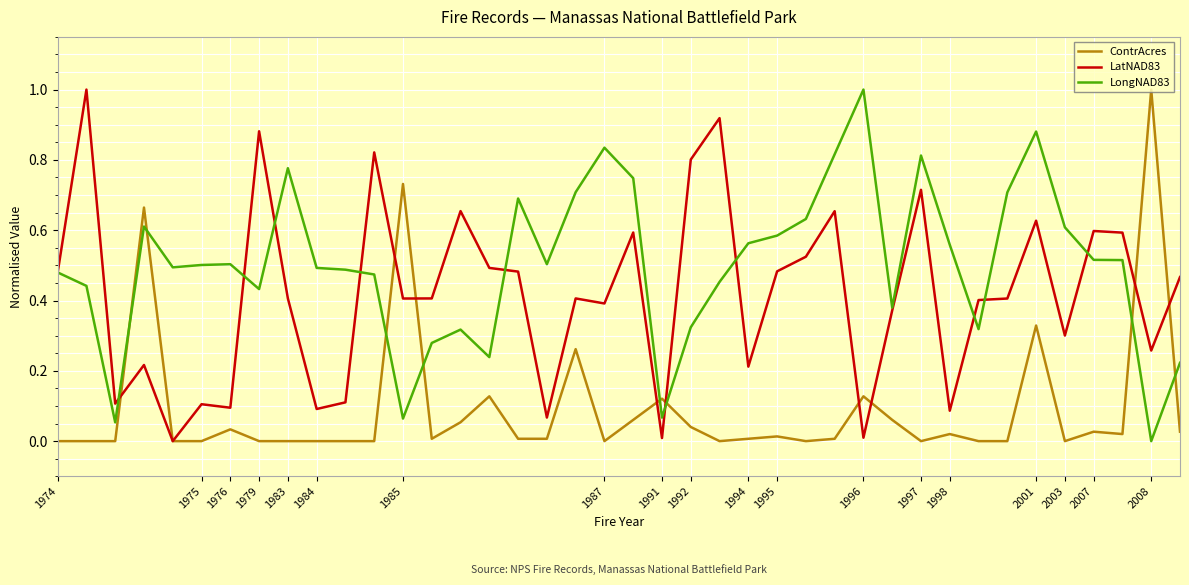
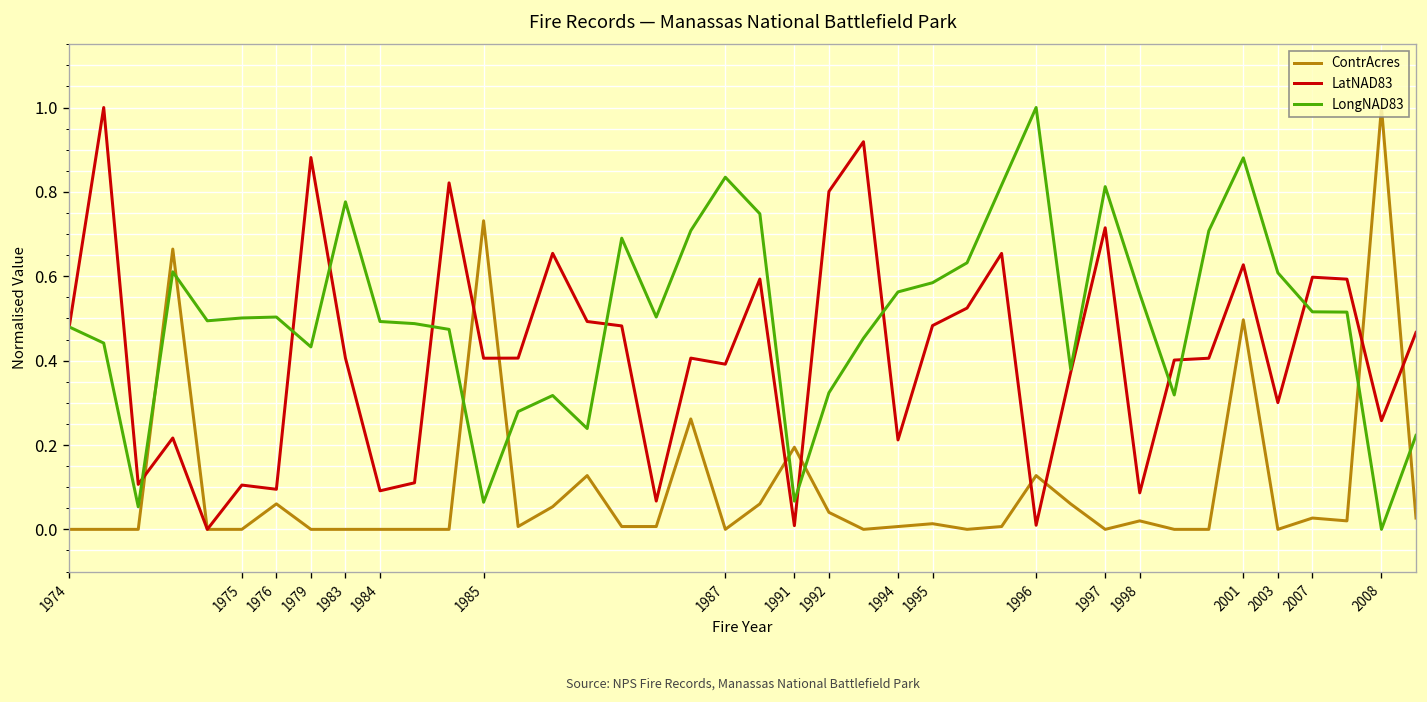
  {
    "ContrAcres": {
      "1974": 0.00,
      "1975": 0.00,
-     "1976": 0.03,
+     "1976": 0.06,
      "1979": 0.00,
      "1983": 0.00,
      "1984": 0.00,
      "1985": 0.73,
      "1987": 0.00,
-     "1991": 0.12,
+     "1991": 0.19,
      "1992": 0.04,
      "1994": 0.01,
      "1995": 0.01,
      "1996": 0.13,
      "1997": 0.00,
      "1998": 0.02,
-     "2001": 0.33,
+     "2001": 0.50,
      "2003": 0.00,
      "2007": 0.03
    },
    "LatNAD83": {
      "1975": 0.11,
      "1976": 0.10,
      "1979": 0.88,
      "1983": 0.41,
      "1984": 0.09,
      "1985": 0.41,
      "1987": 0.39,
      "1991": 0.01,
      "1992": 0.80,
      "1994": 0.21,
      "1995": 0.48,
      "1996": 0.01,
      "1997": 0.71,
      "1998": 0.09,
      "2001": 0.63,
      "2003": 0.30,
      "2007": 0.60,
      "2008": 0.26
    },
    "LongNAD83": {
      "1975": 0.50,
      "1976": 0.50,
      "1979": 0.43,
      "1983": 0.78,
      "1984": 0.49,
      "1985": 0.06,
      "1987": 0.83,
      "1991": 0.07,
      "1992": 0.32,
      "1994": 0.56,
      "1995": 0.58,
      "1996": 1.00,
      "1997": 0.81,
      "1998": 0.56,
      "2001": 0.88,
      "2003": 0.61,
      "2007": 0.52,
      "2008": 0.00
    }
  }
